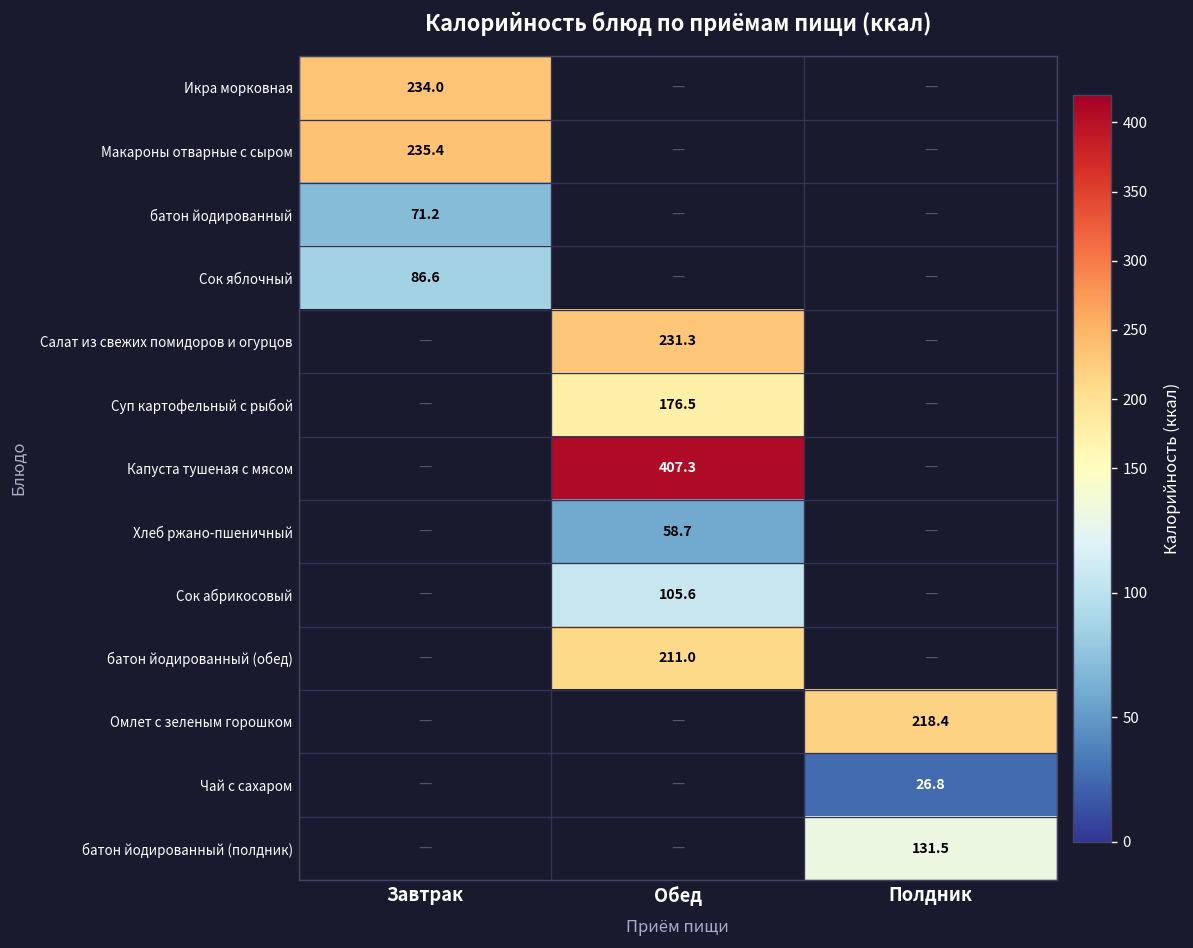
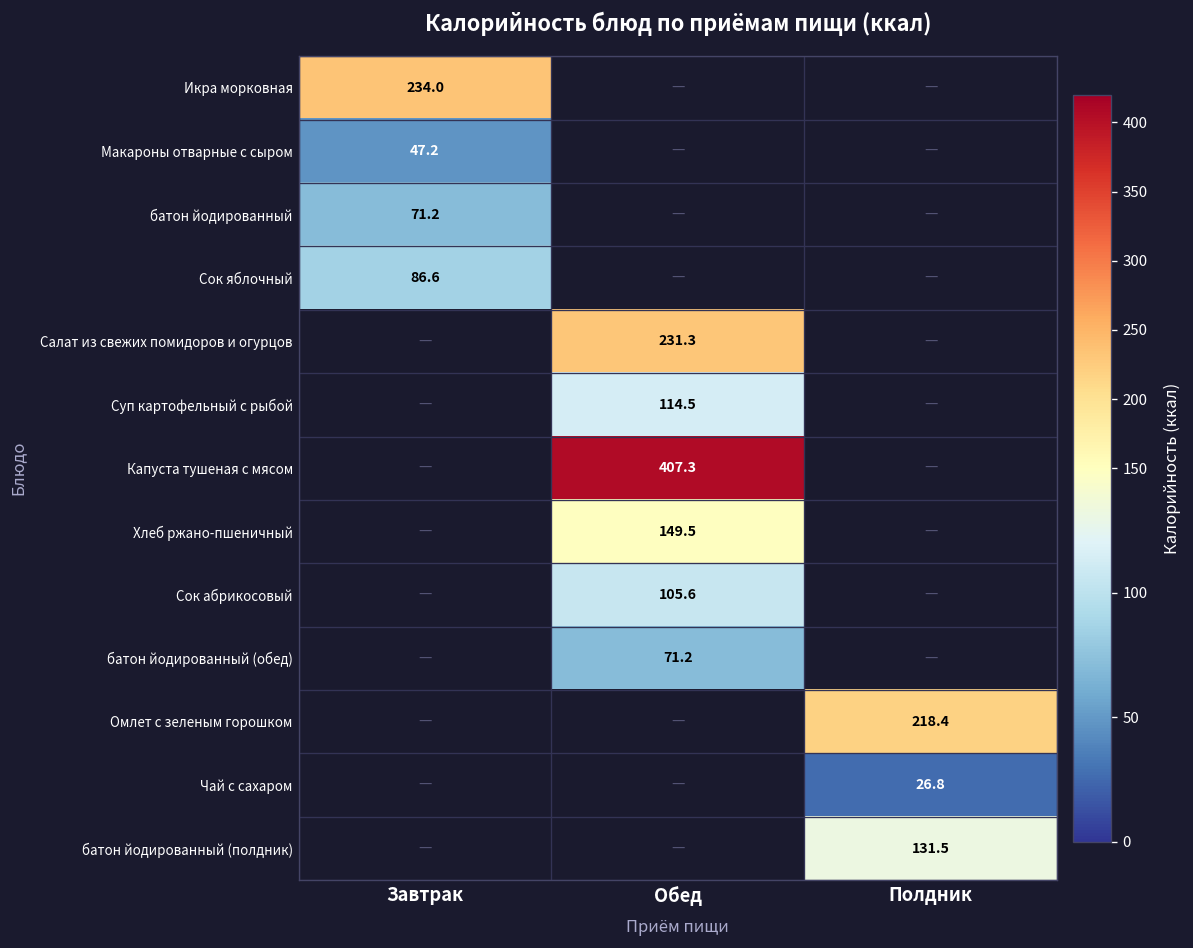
  {
    "Икра морковная": {
      "Завтрак": 234.0
    },
    "Макароны отварные с сыром": {
-     "Завтрак": 235.4
+     "Завтрак": 47.2
    },
    "батон йодированный": {
      "Завтрак": 71.2
    },
    "Сок яблочный": {
      "Завтрак": 86.6
    },
    "Салат из свежих помидоров и огурцов": {
      "Обед": 231.3
    },
    "Суп картофельный с рыбой": {
-     "Обед": 176.5
+     "Обед": 114.5
    },
    "Капуста тушеная с мясом": {
      "Обед": 407.3
    },
    "Хлеб ржано-пшеничный": {
-     "Обед": 58.7
+     "Обед": 149.5
    },
    "Сок абрикосовый": {
      "Обед": 105.6
    },
    "батон йодированный (обед)": {
-     "Обед": 211.0
+     "Обед": 71.2
    },
    "Омлет с зеленым горошком": {
      "Полдник": 218.4
    },
    "Чай с сахаром": {
      "Полдник": 26.8
    },
    "батон йодированный (полдник)": {
      "Полдник": 131.5
    }
  }
